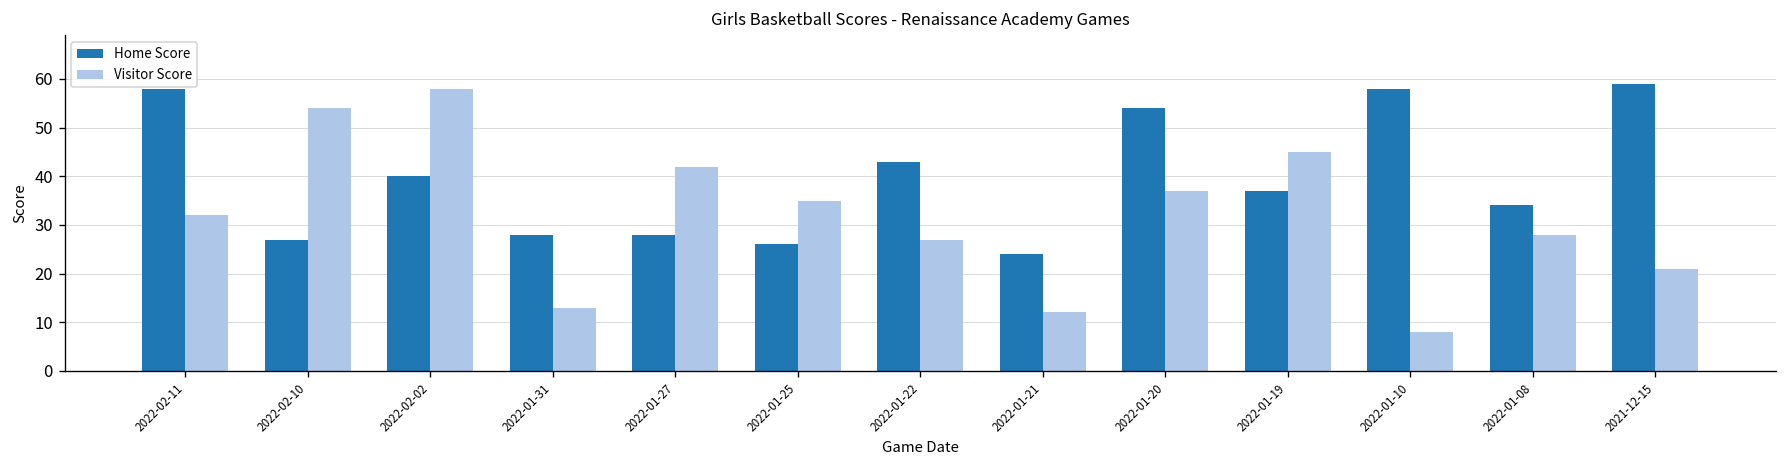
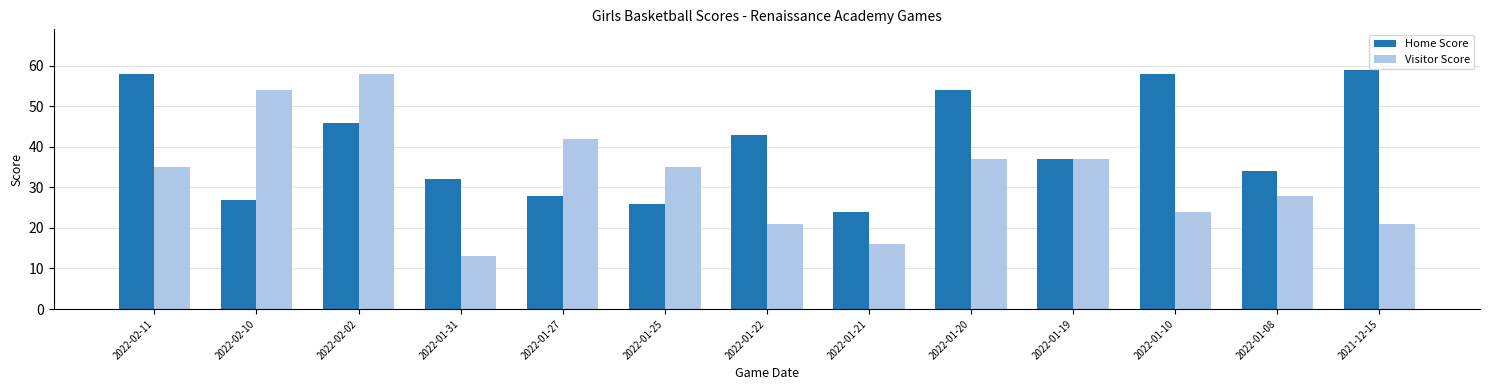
  {
    "Home Score": {
      "2022-02-11": 58,
      "2022-02-10": 27,
-     "2022-02-02": 40,
-     "2022-01-31": 28,
+     "2022-02-02": 46,
+     "2022-01-31": 32,
      "2022-01-27": 28,
      "2022-01-25": 26,
      "2022-01-22": 43,
      "2022-01-21": 24,
      "2022-01-20": 54,
      "2022-01-19": 37,
      "2022-01-10": 58,
      "2022-01-08": 34,
      "2021-12-15": 59
    },
    "Visitor Score": {
-     "2022-02-11": 32,
+     "2022-02-11": 35,
      "2022-02-10": 54,
      "2022-02-02": 58,
      "2022-01-31": 13,
      "2022-01-27": 42,
      "2022-01-25": 35,
-     "2022-01-22": 27,
-     "2022-01-21": 12,
+     "2022-01-22": 21,
+     "2022-01-21": 16,
      "2022-01-20": 37,
-     "2022-01-19": 45,
-     "2022-01-10": 8,
+     "2022-01-19": 37,
+     "2022-01-10": 24,
      "2022-01-08": 28,
      "2021-12-15": 21
    }
  }
